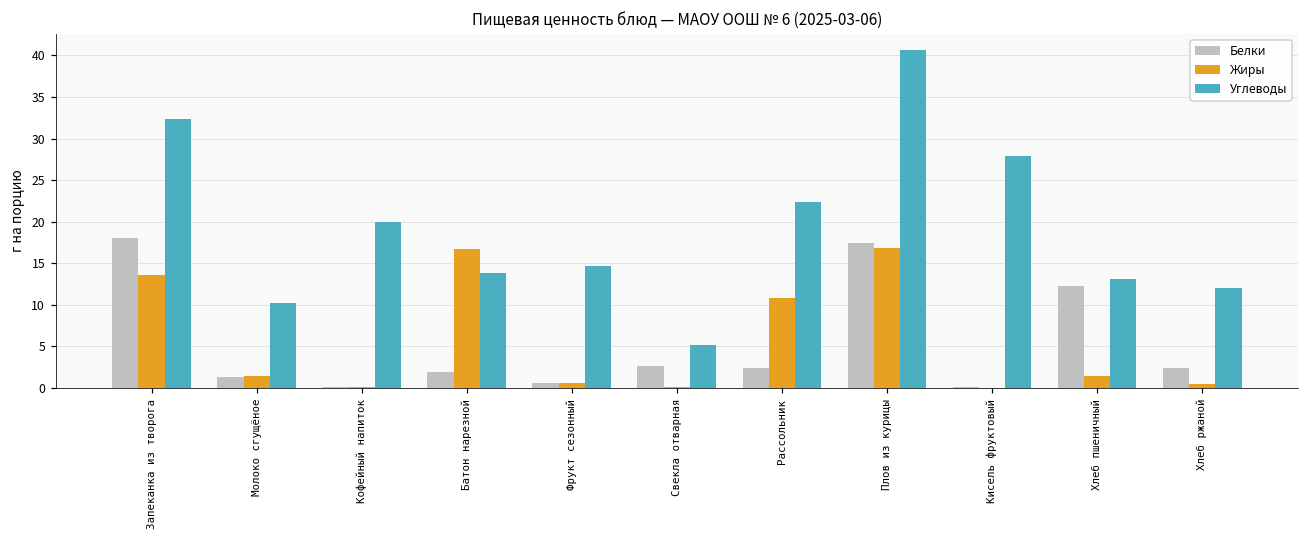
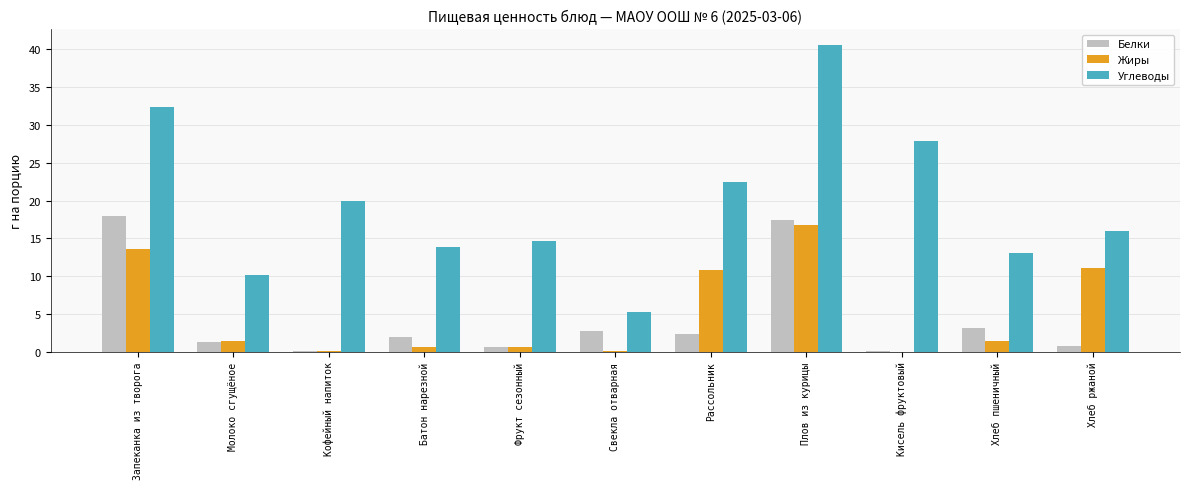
  {
    "Белки": {
      "Запеканка из творога": 18,
      "Молоко сгущёное": 1,
      "Батон нарезной": 2,
      "Фрукт сезонный": 1,
      "Свекла отварная": 3,
      "Рассольник": 2,
      "Плов из курицы": 17,
-     "Хлеб пшеничный": 12,
-     "Хлеб ржаной": 2
+     "Хлеб пшеничный": 3,
+     "Хлеб ржаной": 1
    },
    "Жиры": {
      "Запеканка из творога": 14,
      "Молоко сгущёное": 1,
-     "Батон нарезной": 17,
+     "Батон нарезной": 1,
      "Фрукт сезонный": 1,
      "Рассольник": 11,
      "Плов из курицы": 17,
      "Кисель фруктовый": 0,
      "Хлеб пшеничный": 1,
-     "Хлеб ржаной": 1
+     "Хлеб ржаной": 11
    },
    "Углеводы": {
      "Запеканка из творога": 32,
      "Молоко сгущёное": 10,
      "Кофейный напиток": 20,
      "Батон нарезной": 14,
      "Фрукт сезонный": 15,
      "Свекла отварная": 5,
      "Рассольник": 22,
      "Плов из курицы": 41,
      "Кисель фруктовый": 28,
      "Хлеб пшеничный": 13,
-     "Хлеб ржаной": 12
+     "Хлеб ржаной": 16
    }
  }
